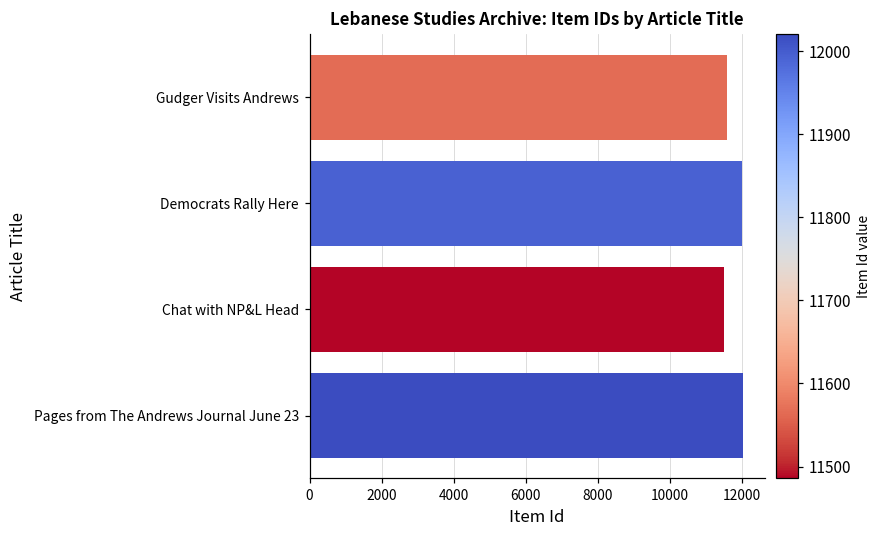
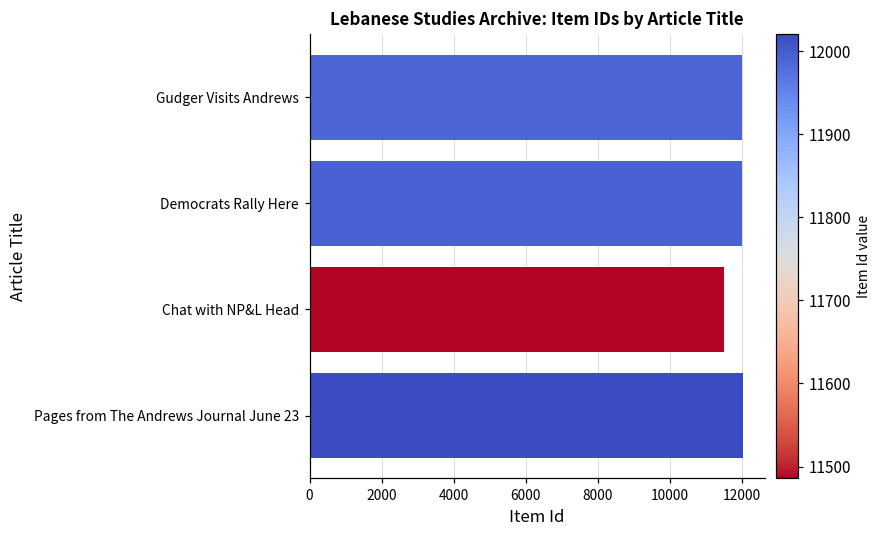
  {
-   "Gudger Visits Andrews": 11600,
+   "Gudger Visits Andrews": 12000,
    "Democrats Rally Here": 12000,
    "Chat with NP&L Head": 11500,
    "Pages from The Andrews Journal June 23": 12000
  }
